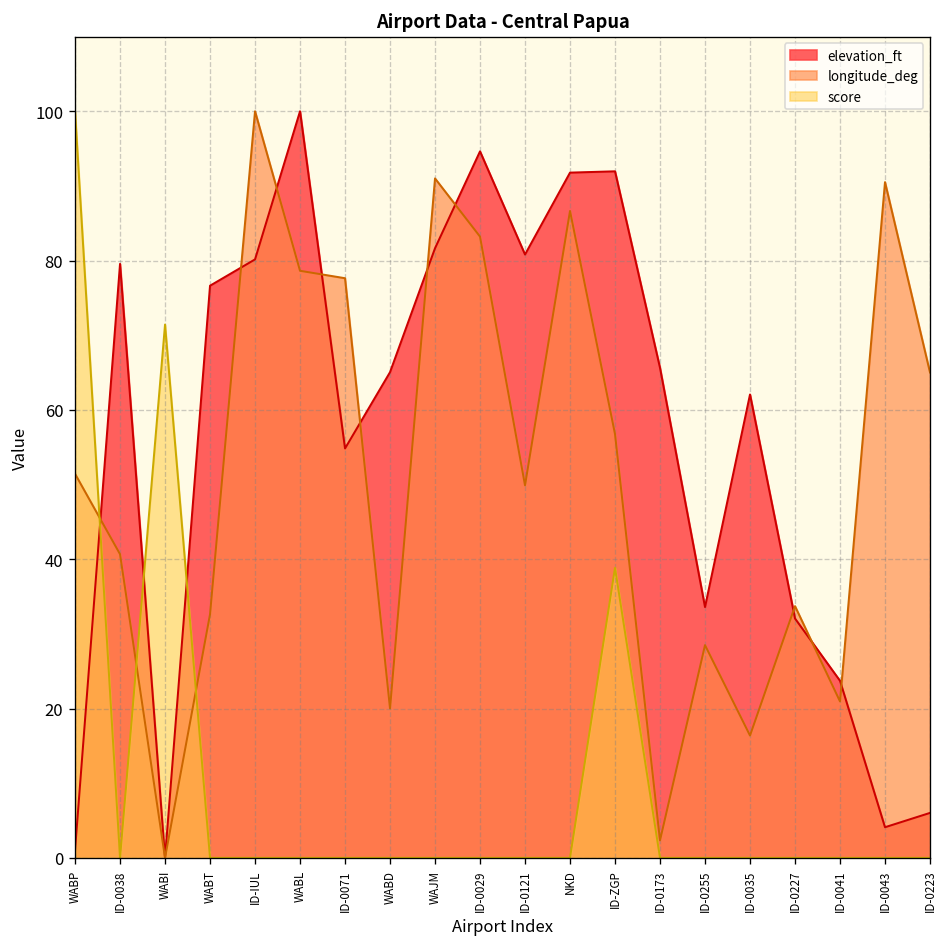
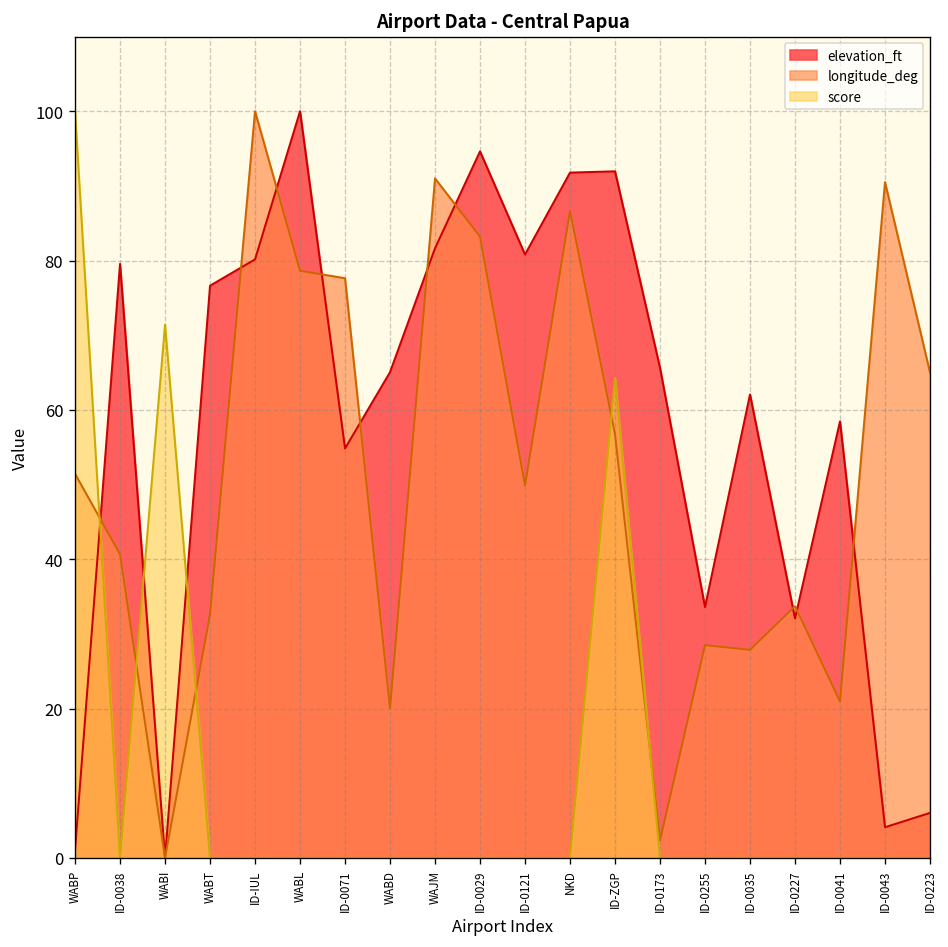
  {
    "elevation_ft": {
      "WABP": 1,
      "ID-0038": 80,
      "WABT": 77,
      "ID-IUL": 80,
      "WABL": 100,
      "ID-0071": 55,
      "WABD": 65,
      "WAJM": 82,
      "ID-0029": 95,
      "ID-0121": 81,
      "NKD": 92,
      "ID-ZGP": 92,
      "ID-0173": 66,
      "ID-0255": 34,
      "ID-0035": 62,
      "ID-0227": 32,
-     "ID-0041": 24,
+     "ID-0041": 58,
      "ID-0043": 4,
      "ID-0223": 6
    },
    "longitude_deg": {
      "WABP": 51,
      "ID-0038": 41,
      "WABT": 33,
      "ID-IUL": 100,
      "WABL": 79,
      "ID-0071": 78,
      "WABD": 20,
      "WAJM": 91,
      "ID-0029": 83,
      "ID-0121": 50,
      "NKD": 87,
      "ID-ZGP": 57,
      "ID-0173": 2,
      "ID-0255": 28,
-     "ID-0035": 16,
+     "ID-0035": 28,
      "ID-0227": 34,
      "ID-0041": 21,
      "ID-0043": 91,
      "ID-0223": 65
    },
    "score": {
      "WABP": 100,
      "ID-0038": 0,
      "WABI": 71,
      "WABT": 0,
      "ID-IUL": 0,
      "WABL": 0,
      "ID-0071": 0,
      "WABD": 0,
      "WAJM": 0,
      "ID-0029": 0,
      "ID-0121": 0,
      "NKD": 0,
-     "ID-ZGP": 39,
+     "ID-ZGP": 64,
      "ID-0173": 0,
      "ID-0255": 0,
      "ID-0035": 0,
      "ID-0227": 0,
      "ID-0041": 0,
      "ID-0043": 0,
      "ID-0223": 0
    }
  }
